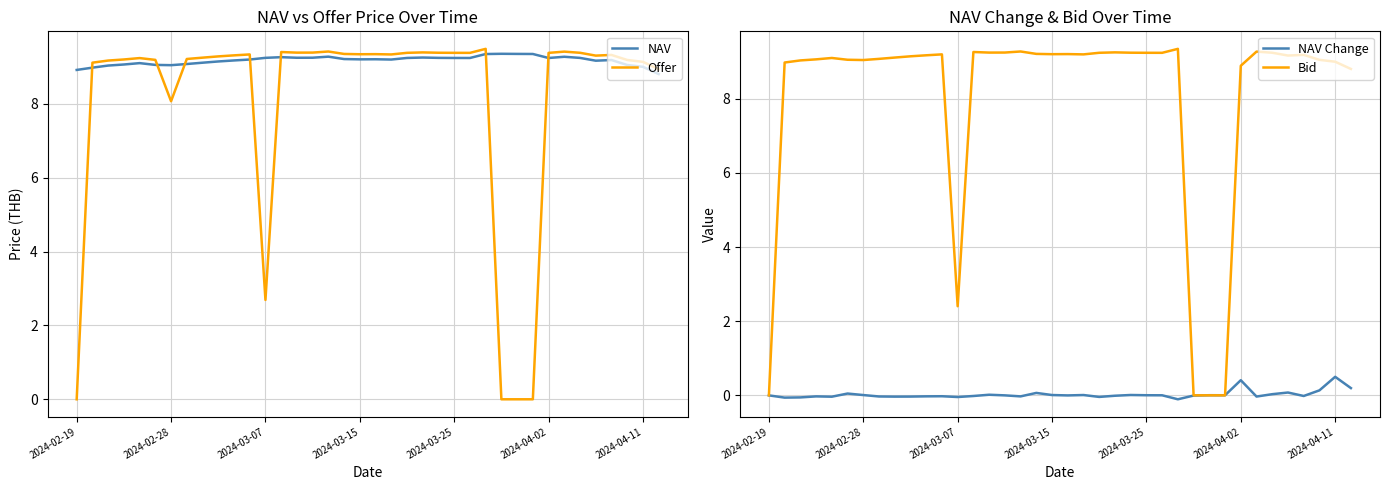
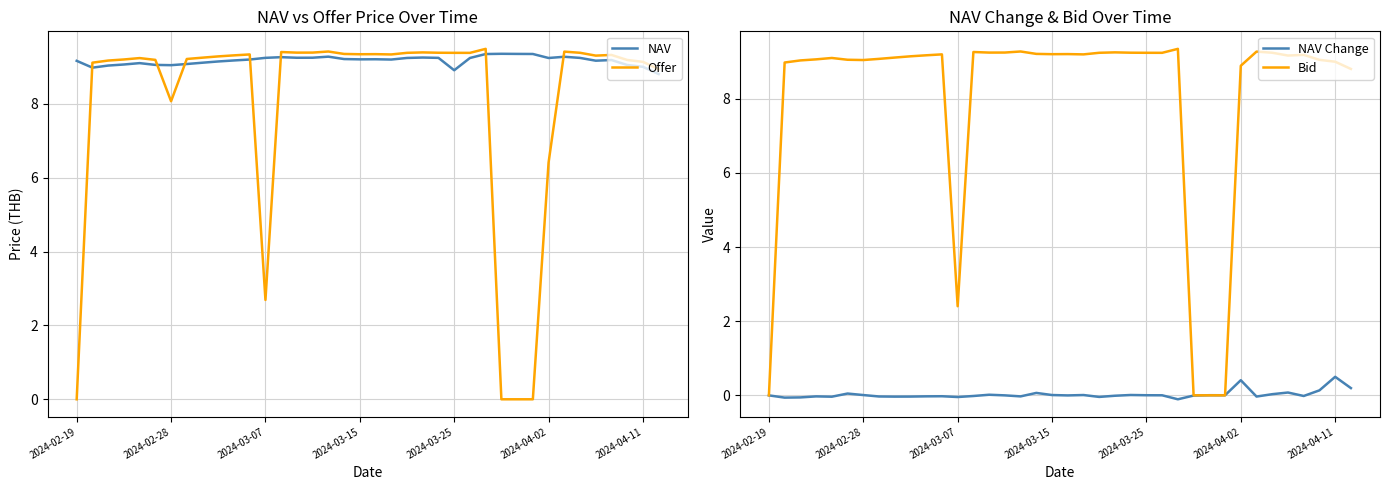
  {
    "NAV vs Offer Price Over Time": {
      "NAV": {
-       "2024-02-19": 8.9,
+       "2024-02-19": 9.2,
        "2024-02-28": 9.0,
        "2024-03-07": 9.2,
        "2024-03-15": 9.2,
-       "2024-03-25": 9.2,
+       "2024-03-25": 8.9,
        "2024-04-02": 9.2
      },
      "Offer": {
        "2024-02-19": 0.0,
        "2024-02-28": 8.1,
        "2024-03-07": 2.7,
        "2024-03-15": 9.3,
        "2024-03-25": 9.4,
-       "2024-04-02": 9.4
+       "2024-04-02": 6.4
      }
    },
    "NAV Change & Bid Over Time": {
      "NAV Change": {
        "2024-02-28": 0.0,
        "2024-03-07": 0.0,
        "2024-03-15": 0.0,
        "2024-03-25": 0.0,
        "2024-04-02": 0.4,
        "2024-04-11": 0.5
      },
      "Bid": {
        "2024-02-28": 9.0,
        "2024-03-07": 2.4,
        "2024-03-15": 9.2,
        "2024-03-25": 9.2,
        "2024-04-02": 8.9
      }
    }
  }
